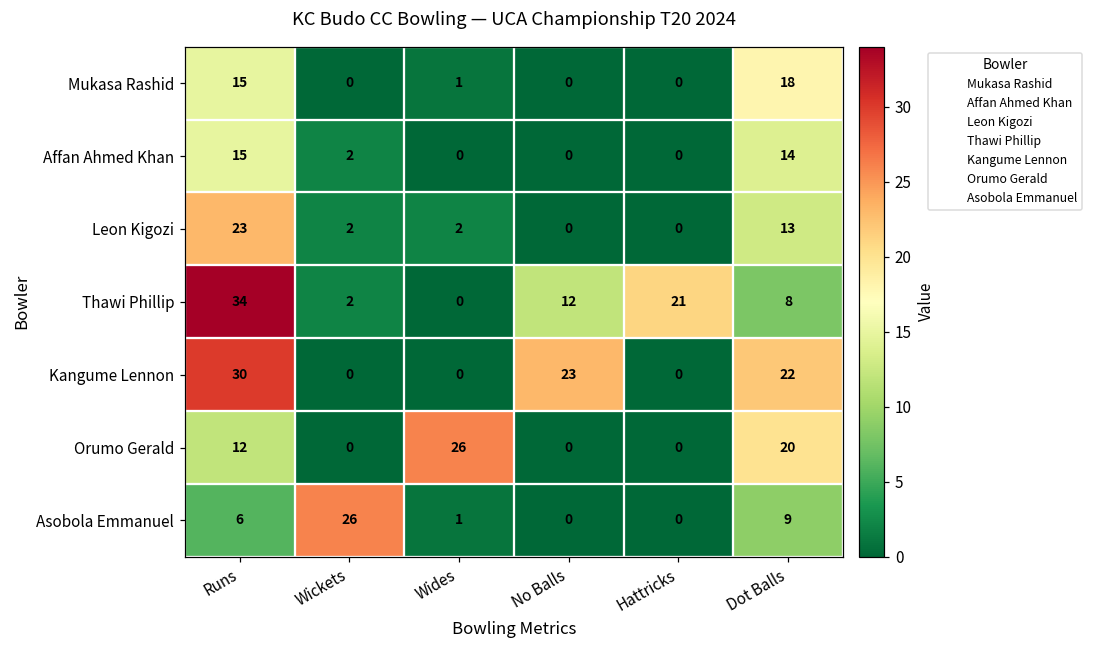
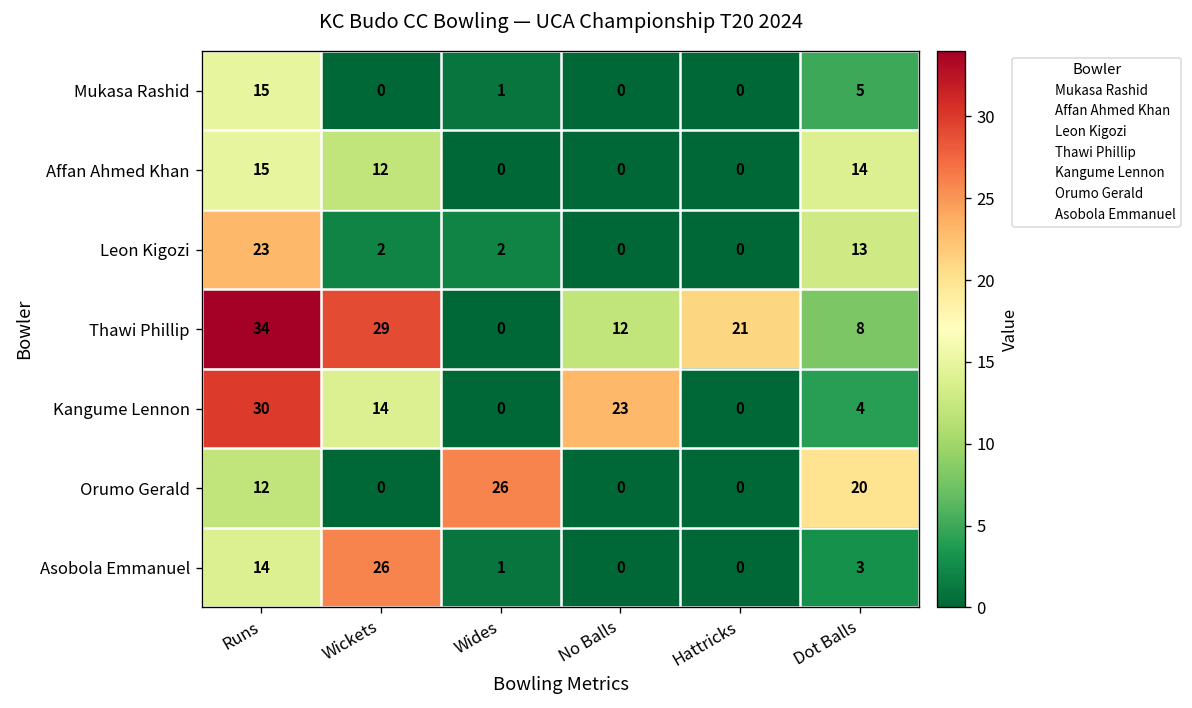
  {
    "Mukasa Rashid": {
      "Runs": 15,
      "Wickets": 0,
      "Wides": 1,
      "No Balls": 0,
      "Hattricks": 0,
-     "Dot Balls": 18
+     "Dot Balls": 5
    },
    "Affan Ahmed Khan": {
      "Runs": 15,
-     "Wickets": 2,
+     "Wickets": 12,
      "Wides": 0,
      "No Balls": 0,
      "Hattricks": 0,
      "Dot Balls": 14
    },
    "Leon Kigozi": {
      "Runs": 23,
      "Wickets": 2,
      "Wides": 2,
      "No Balls": 0,
      "Hattricks": 0,
      "Dot Balls": 13
    },
    "Thawi Phillip": {
      "Runs": 34,
-     "Wickets": 2,
+     "Wickets": 29,
      "Wides": 0,
      "No Balls": 12,
      "Hattricks": 21,
      "Dot Balls": 8
    },
    "Kangume Lennon": {
      "Runs": 30,
-     "Wickets": 0,
+     "Wickets": 14,
      "Wides": 0,
      "No Balls": 23,
      "Hattricks": 0,
-     "Dot Balls": 22
+     "Dot Balls": 4
    },
    "Orumo Gerald": {
      "Runs": 12,
      "Wickets": 0,
      "Wides": 26,
      "No Balls": 0,
      "Hattricks": 0,
      "Dot Balls": 20
    },
    "Asobola Emmanuel": {
-     "Runs": 6,
+     "Runs": 14,
      "Wickets": 26,
      "Wides": 1,
      "No Balls": 0,
      "Hattricks": 0,
-     "Dot Balls": 9
+     "Dot Balls": 3
    }
  }
